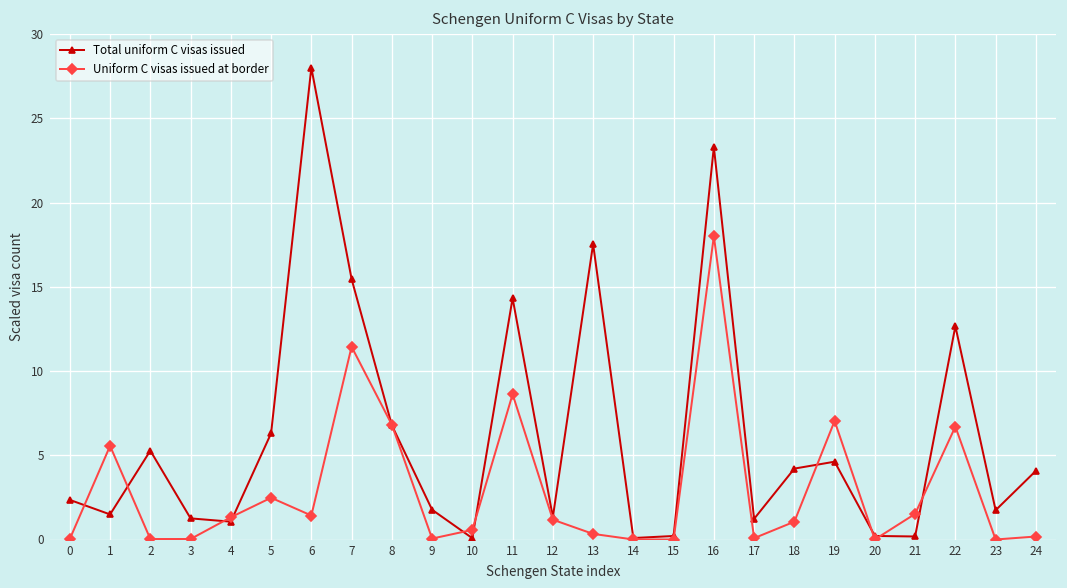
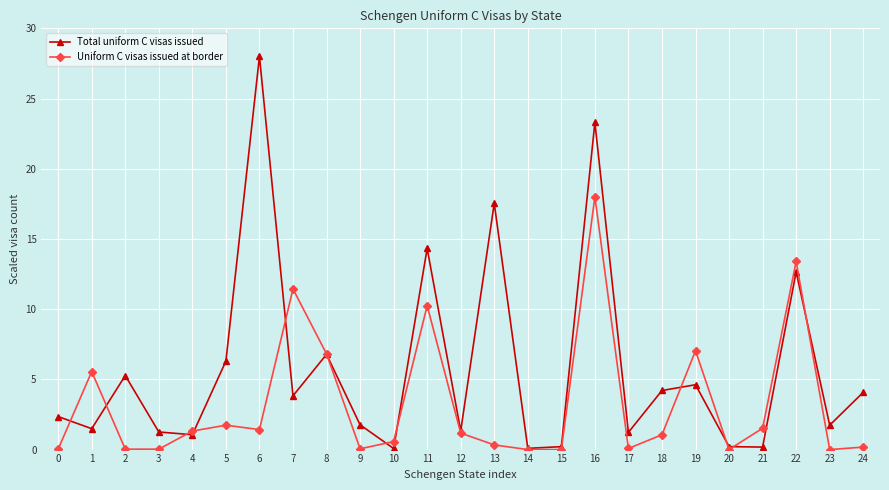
  {
    "Total uniform C visas issued": {
      "0": 2.4,
      "1": 1.5,
      "2": 5.3,
      "3": 1.3,
      "4": 1.1,
      "5": 6.3,
      "6": 28.0,
-     "7": 15.5,
+     "7": 3.8,
      "9": 1.8,
      "10": 0.1,
      "11": 14.3,
      "13": 17.5,
      "15": 0.2,
      "16": 23.3,
      "17": 1.2,
      "18": 4.2,
      "19": 4.6,
      "20": 0.2,
      "21": 0.2,
      "22": 12.7,
      "23": 1.7,
      "24": 4.1
    },
    "Uniform C visas issued at border": {
      "0": 0.0,
      "1": 5.6,
      "2": 0.0,
      "3": 0.0,
      "4": 1.3,
-     "5": 2.5,
+     "5": 1.7,
      "6": 1.4,
      "7": 11.4,
      "9": 0.1,
      "10": 0.6,
-     "11": 8.6,
+     "11": 10.2,
      "13": 0.3,
      "15": 0.0,
      "16": 18.0,
      "17": 0.1,
      "18": 1.1,
      "19": 7.0,
      "20": 0.0,
      "21": 1.5,
-     "22": 6.7,
+     "22": 13.4,
      "23": 0.0,
      "24": 0.2
    }
  }
